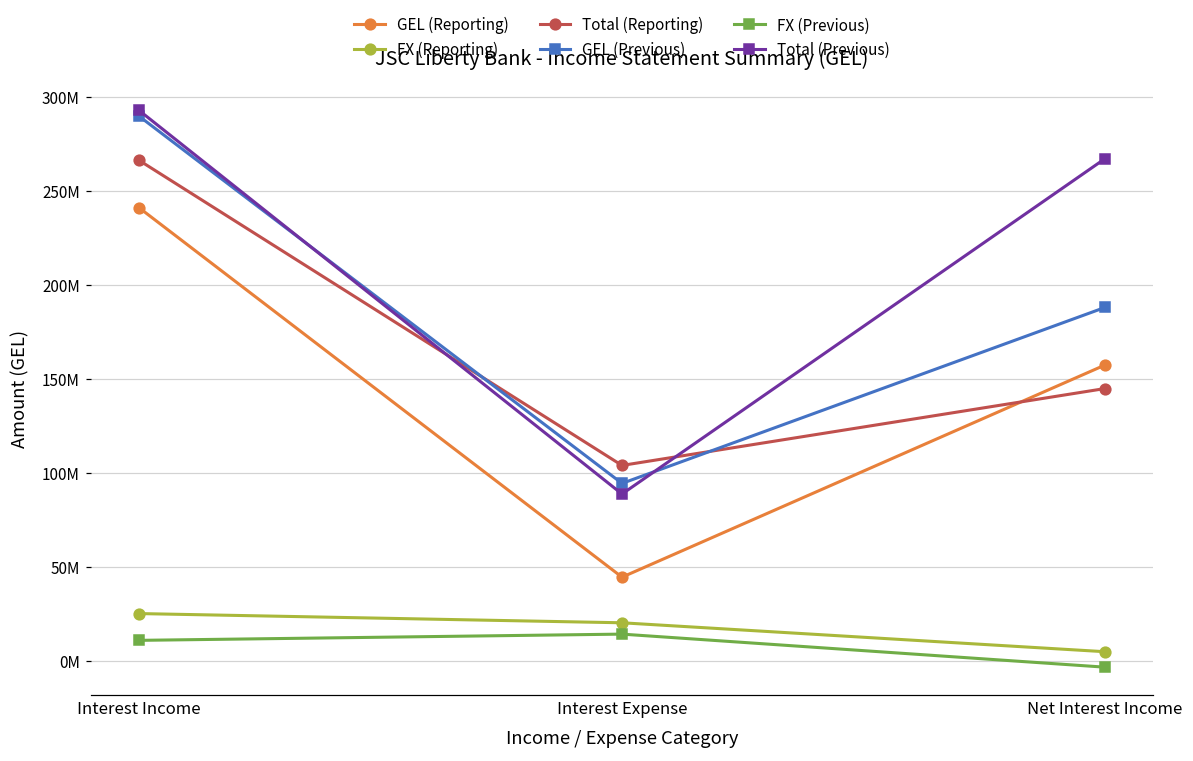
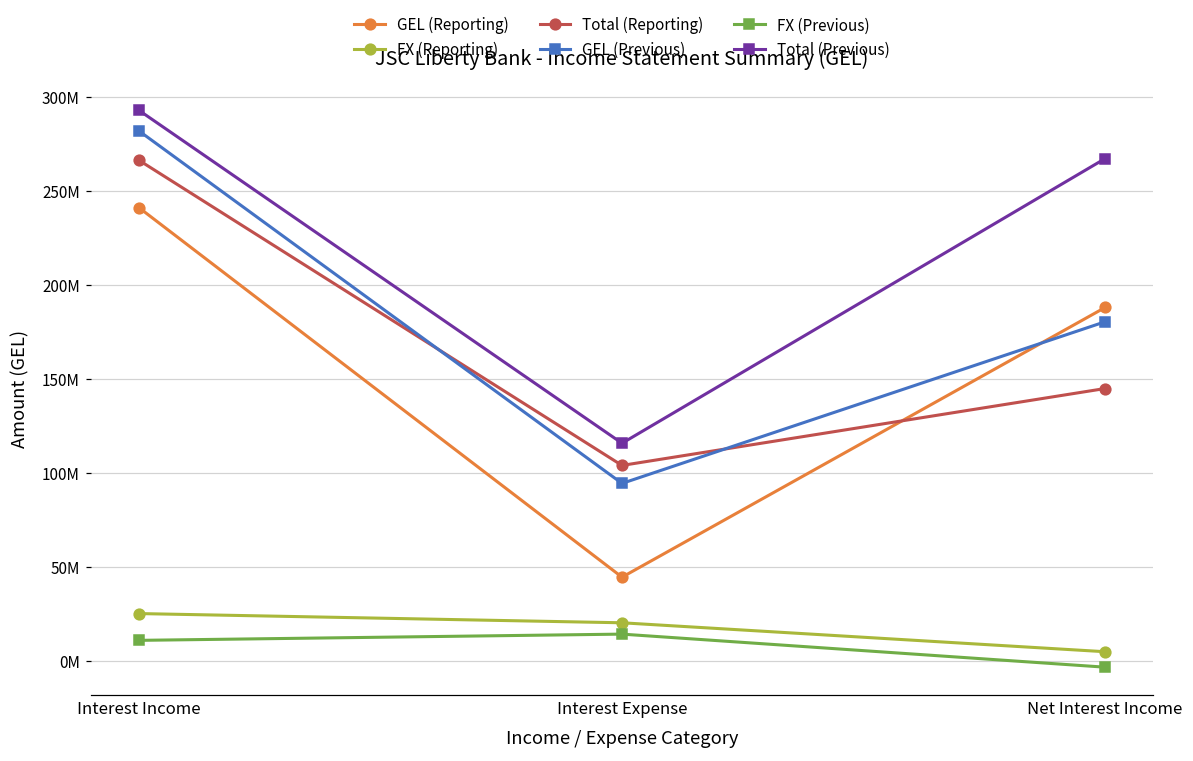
  {
    "GEL (Reporting)": {
      "Interest Income": 241000000,
      "Interest Expense": 45000000,
-     "Net Interest Income": 157000000
+     "Net Interest Income": 188000000
    },
    "Total (Reporting)": {
      "Interest Income": 266000000,
      "Interest Expense": 104000000,
      "Net Interest Income": 145000000
    },
    "GEL (Previous)": {
-     "Interest Income": 290000000,
+     "Interest Income": 282000000,
      "Interest Expense": 94000000,
-     "Net Interest Income": 188000000
+     "Net Interest Income": 180000000
    },
    "Total (Previous)": {
      "Interest Income": 293000000,
-     "Interest Expense": 89000000,
+     "Interest Expense": 116000000,
      "Net Interest Income": 267000000
    }
  }
